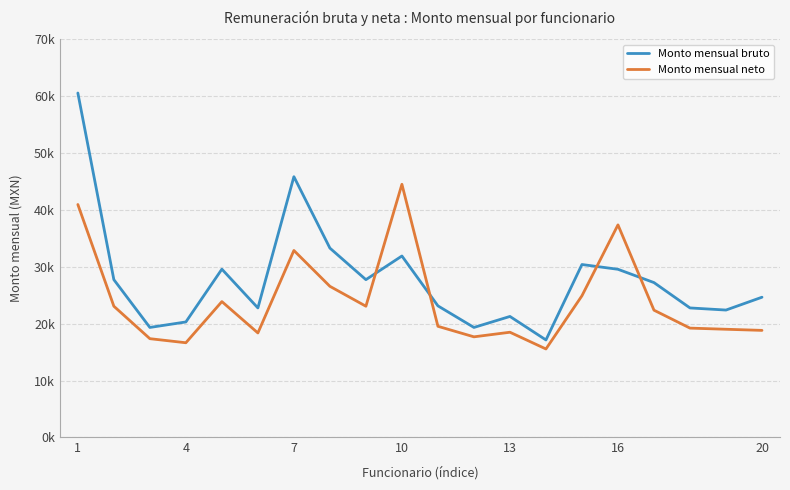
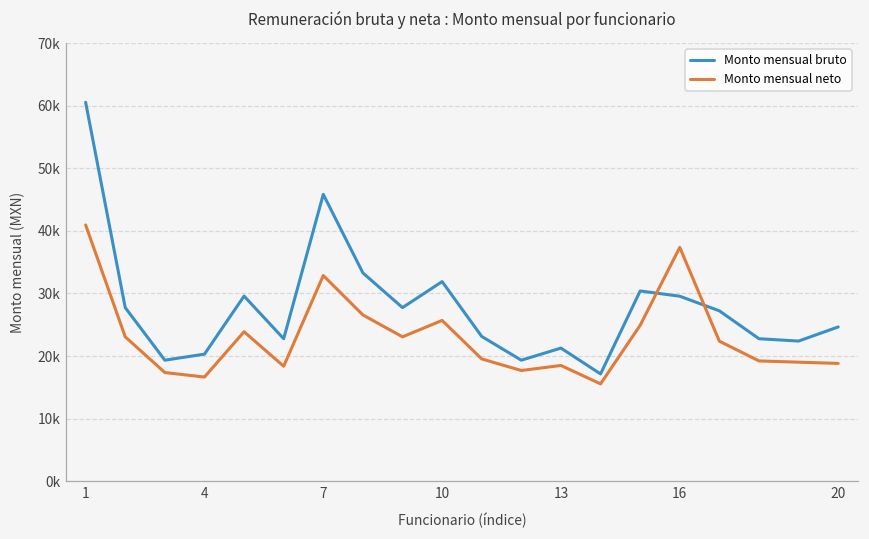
  {
    "Monto mensual bruto": {
      "1": 61000,
      "4": 20000,
      "7": 46000,
      "10": 32000,
      "13": 21000,
      "16": 30000,
      "20": 25000
    },
    "Monto mensual neto": {
      "1": 41000,
      "4": 17000,
      "7": 33000,
-     "10": 44000,
+     "10": 26000,
      "13": 18000,
      "16": 37000,
      "20": 19000
    }
  }
